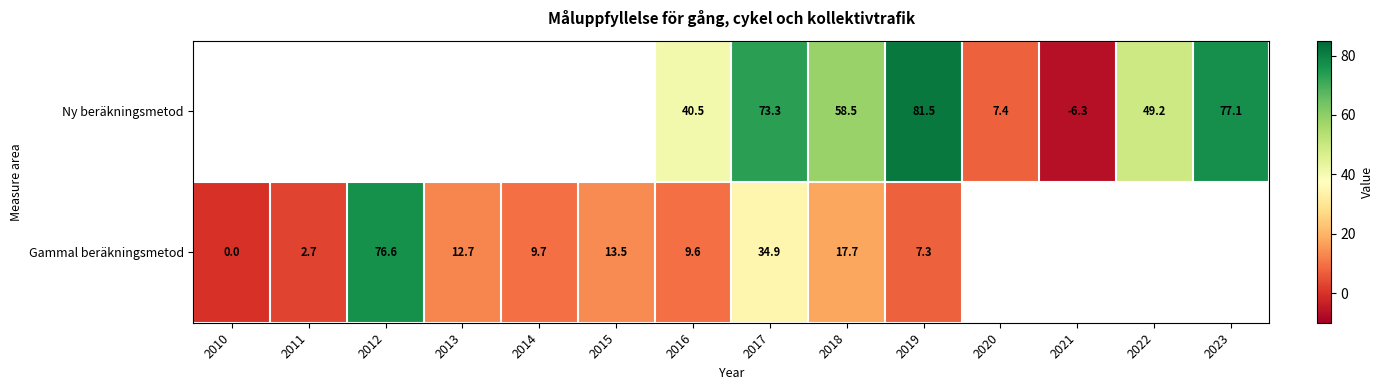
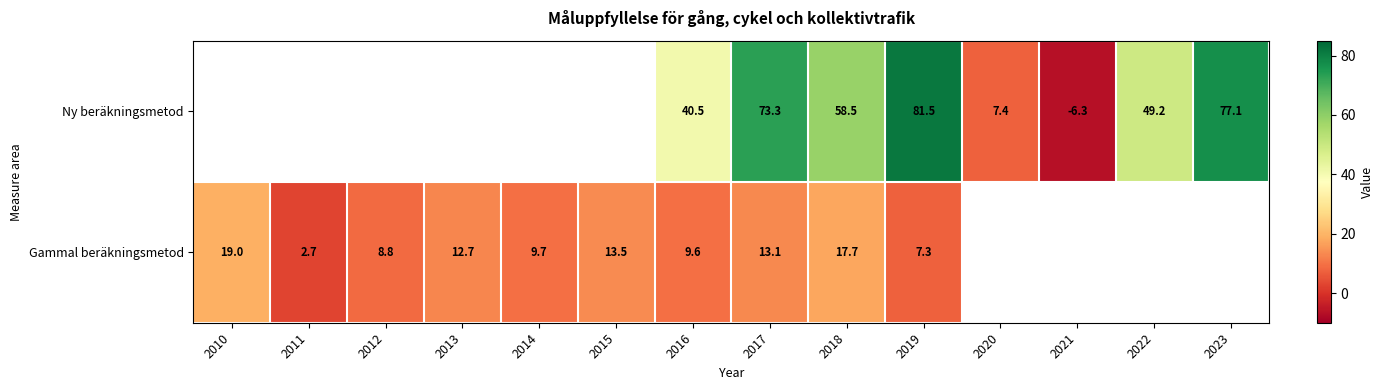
  {
    "Ny beräkningsmetod": {
      "2016": 40.5,
      "2017": 73.3,
      "2018": 58.5,
      "2019": 81.5,
      "2020": 7.4,
      "2021": -6.3,
      "2022": 49.2,
      "2023": 77.1
    },
    "Gammal beräkningsmetod": {
-     "2010": 0.0,
+     "2010": 19.0,
      "2011": 2.7,
-     "2012": 76.6,
+     "2012": 8.8,
      "2013": 12.7,
      "2014": 9.7,
      "2015": 13.5,
      "2016": 9.6,
-     "2017": 34.9,
+     "2017": 13.1,
      "2018": 17.7,
      "2019": 7.3
    }
  }
